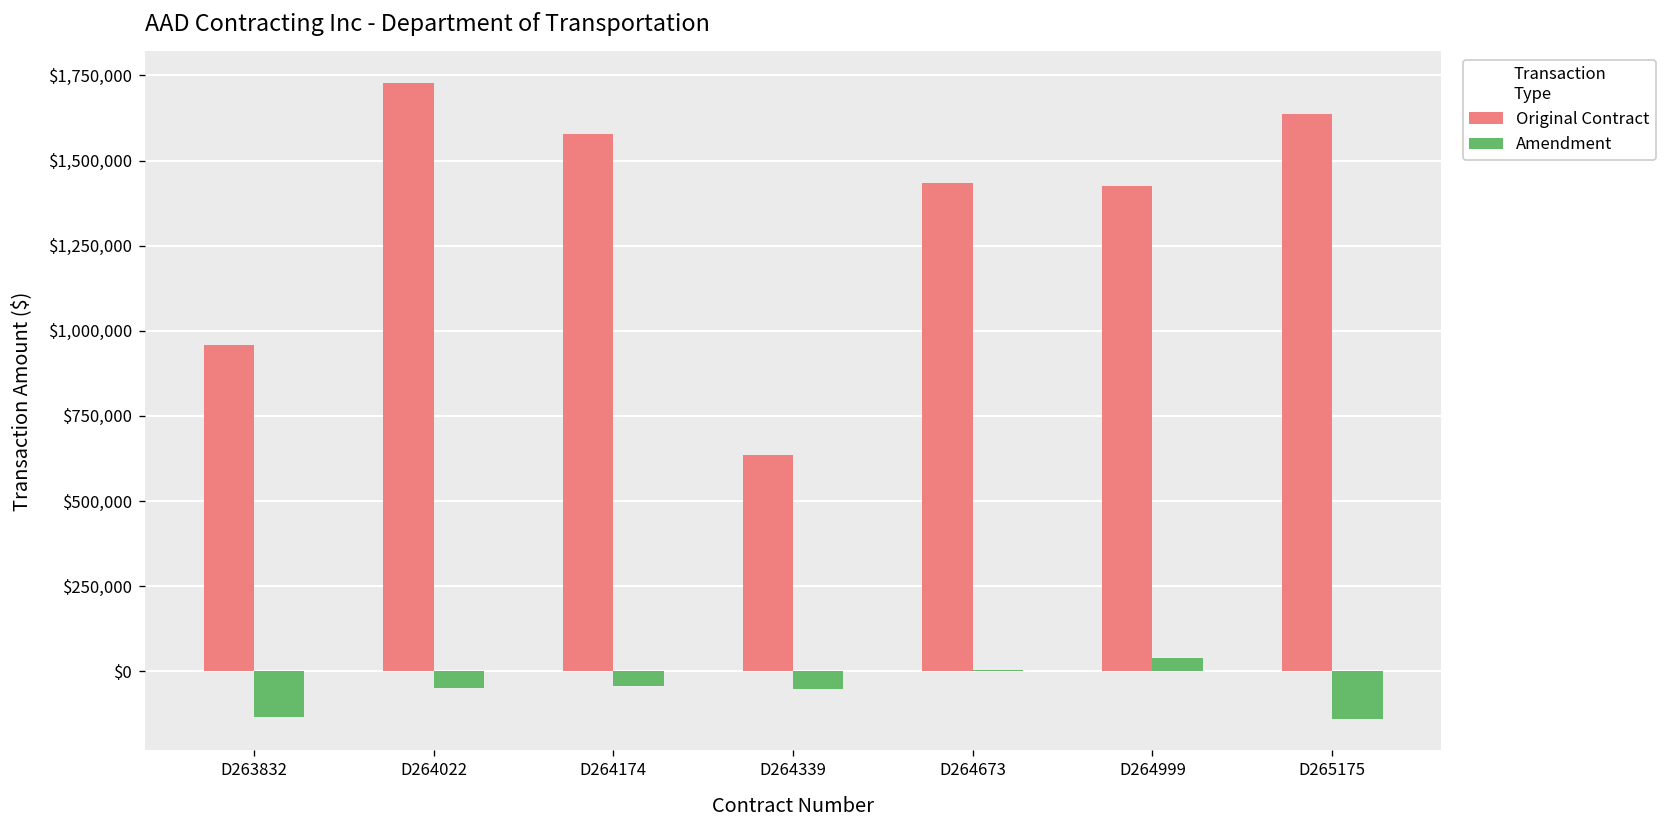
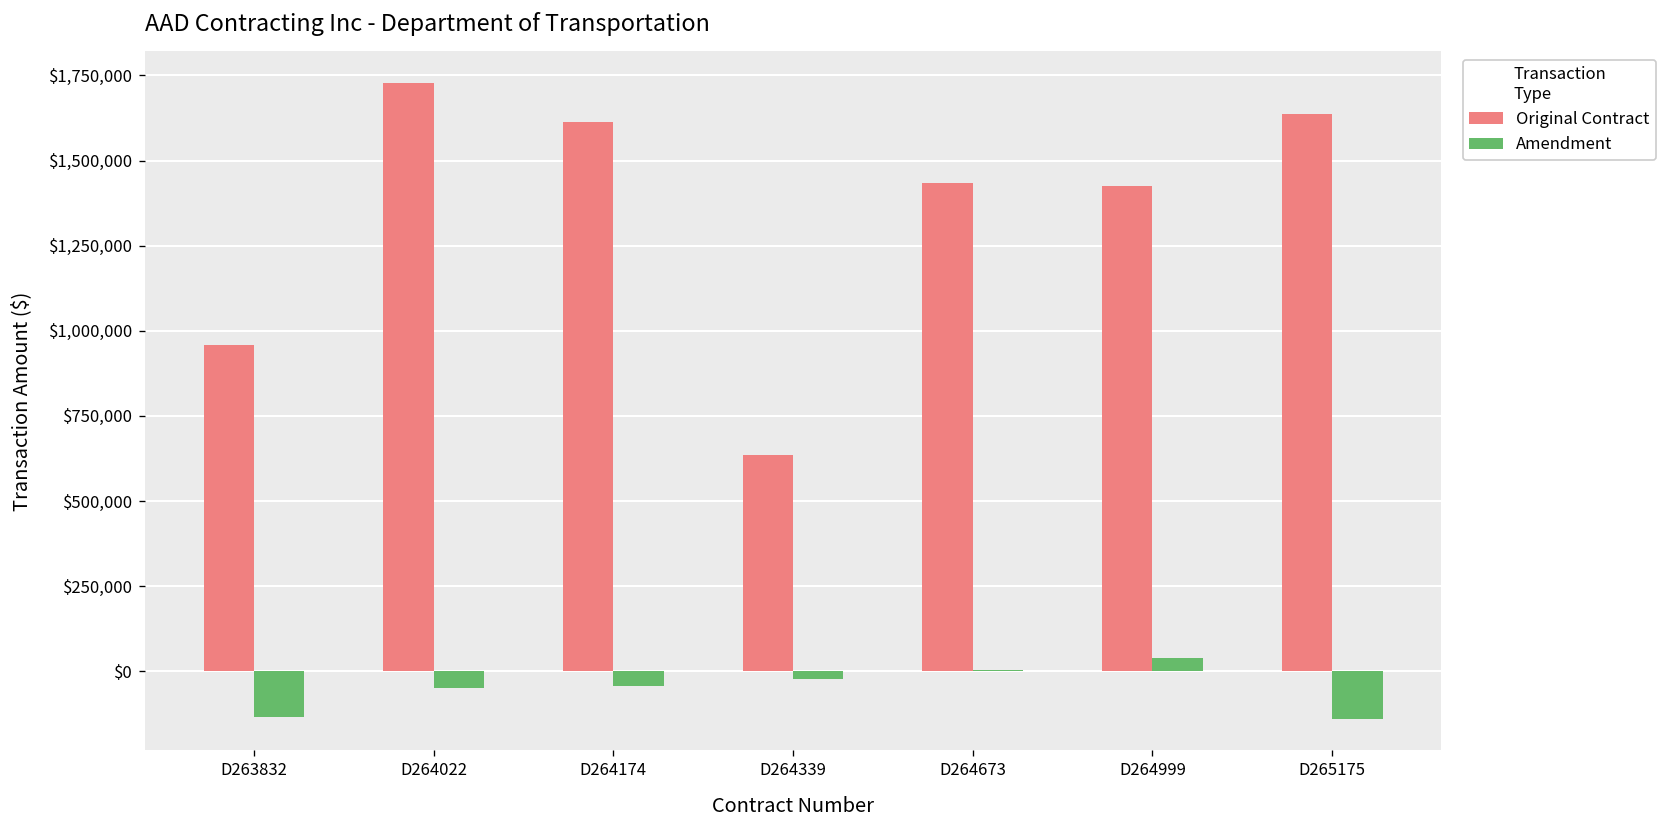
  {
    "Original Contract": {
      "D263832": "$960,000",
      "D264022": "$1,730,000",
-     "D264174": "$1,580,000",
+     "D264174": "$1,610,000",
      "D264339": "$630,000",
      "D264673": "$1,430,000",
      "D264999": "$1,420,000",
      "D265175": "$1,640,000"
    },
    "Amendment": {
      "D263832": "$-130,000",
      "D264022": "$-50,000",
      "D264174": "$-40,000",
-     "D264339": "$-50,000",
+     "D264339": "$-20,000",
      "D264999": "$40,000",
      "D265175": "$-140,000"
    }
  }
